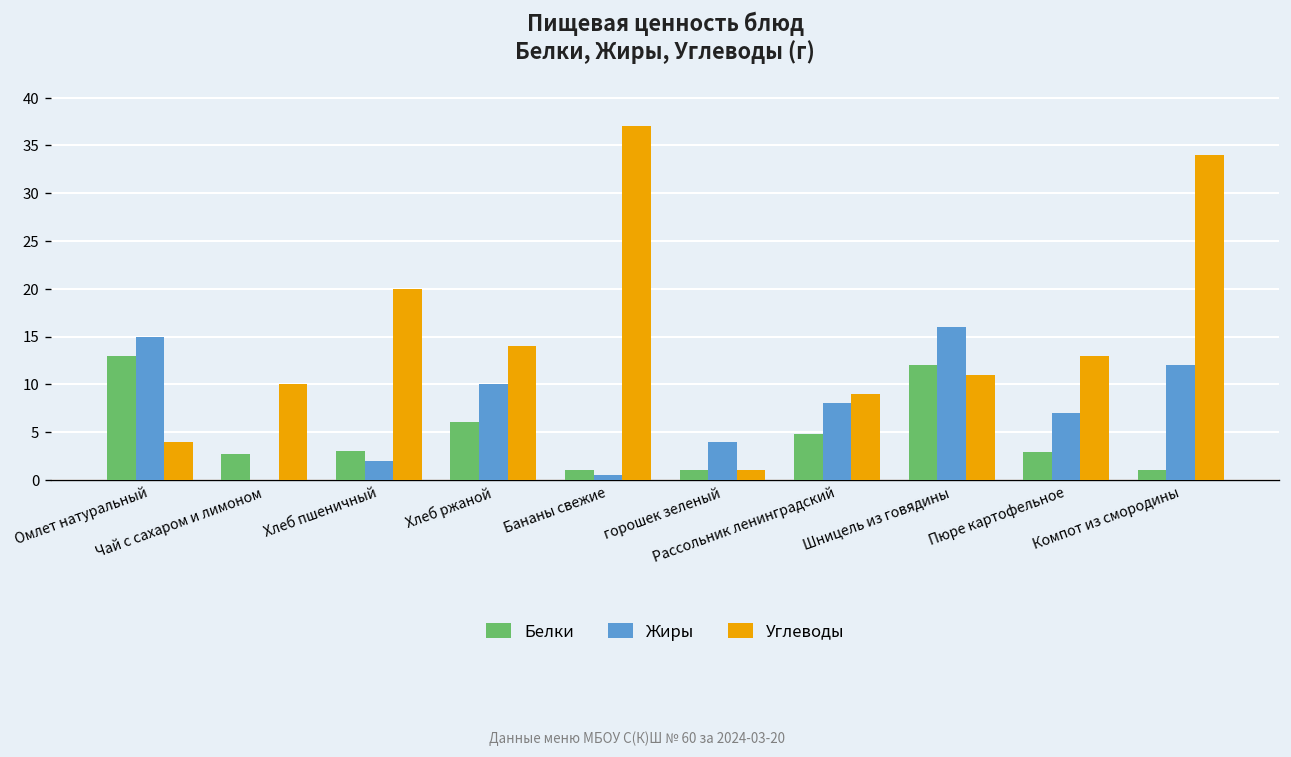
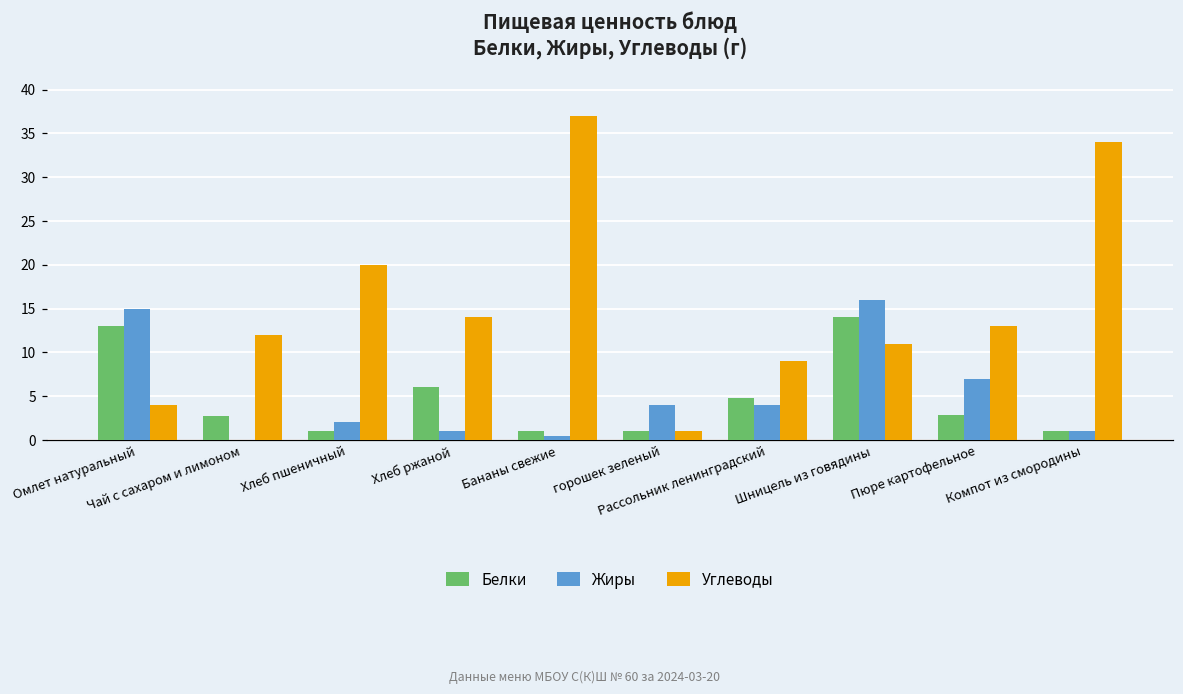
  {
    "Белки": {
      "Омлет натуральный": 13,
      "Чай с сахаром и лимоном": 3,
-     "Хлеб пшеничный": 3,
+     "Хлеб пшеничный": 1,
      "Хлеб ржаной": 6,
      "Бананы свежие": 1,
      "горошек зеленый": 1,
      "Рассольник ленинградский": 5,
-     "Шницель из говядины": 12,
+     "Шницель из говядины": 14,
      "Пюре картофельное": 3,
      "Компот из смородины": 1
    },
    "Жиры": {
      "Омлет натуральный": 15,
      "Хлеб пшеничный": 2,
-     "Хлеб ржаной": 10,
+     "Хлеб ржаной": 1,
      "Бананы свежие": 1,
      "горошек зеленый": 4,
-     "Рассольник ленинградский": 8,
+     "Рассольник ленинградский": 4,
      "Шницель из говядины": 16,
      "Пюре картофельное": 7,
-     "Компот из смородины": 12
+     "Компот из смородины": 1
    },
    "Углеводы": {
      "Омлет натуральный": 4,
-     "Чай с сахаром и лимоном": 10,
+     "Чай с сахаром и лимоном": 12,
      "Хлеб пшеничный": 20,
      "Хлеб ржаной": 14,
      "Бананы свежие": 37,
      "горошек зеленый": 1,
      "Рассольник ленинградский": 9,
      "Шницель из говядины": 11,
      "Пюре картофельное": 13,
      "Компот из смородины": 34
    }
  }
